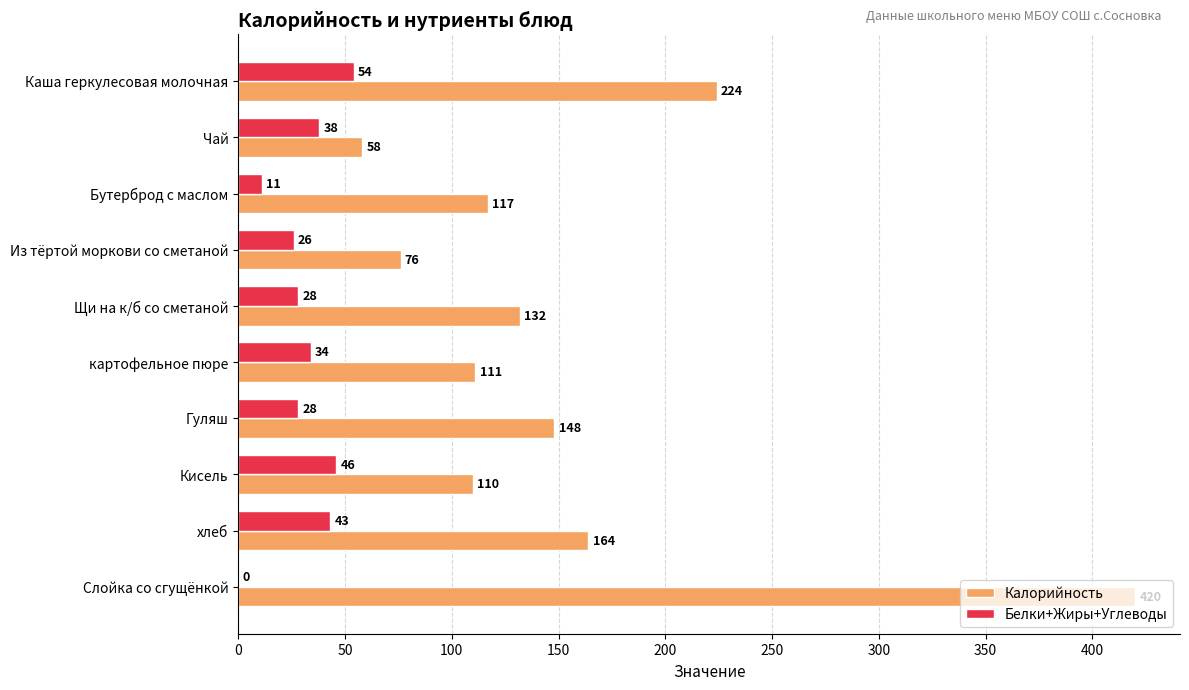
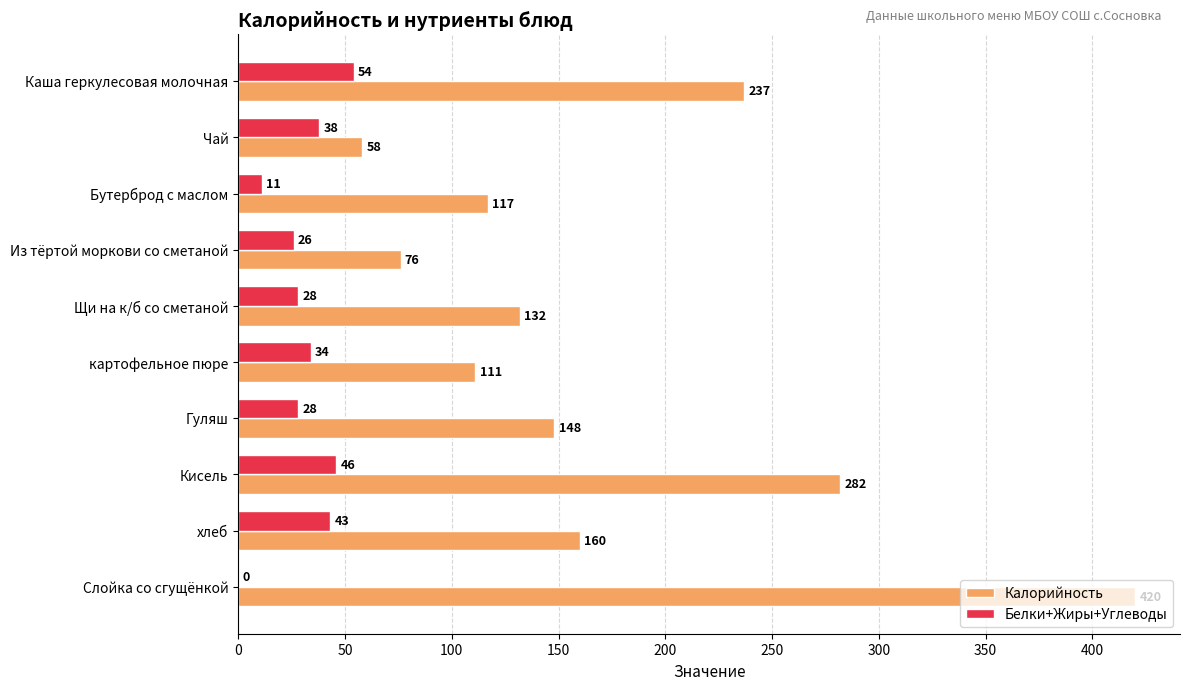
  {
    "Калорийность": {
-     "Каша геркулесовая молочная": 224,
+     "Каша геркулесовая молочная": 237,
      "Чай": 58,
      "Бутерброд с маслом": 117,
      "Из тёртой моркови со сметаной": 76,
      "Щи на к/б со сметаной": 132,
      "картофельное пюре": 111,
      "Гуляш": 148,
-     "Кисель": 110,
-     "хлеб": 164
+     "Кисель": 282,
+     "хлеб": 160
    },
    "Белки+Жиры+Углеводы": {
      "Каша геркулесовая молочная": 54,
      "Чай": 38,
      "Бутерброд с маслом": 11,
      "Из тёртой моркови со сметаной": 26,
      "Щи на к/б со сметаной": 28,
      "картофельное пюре": 34,
      "Гуляш": 28,
      "Кисель": 46,
      "хлеб": 43,
      "Слойка со сгущёнкой": 0
    }
  }
